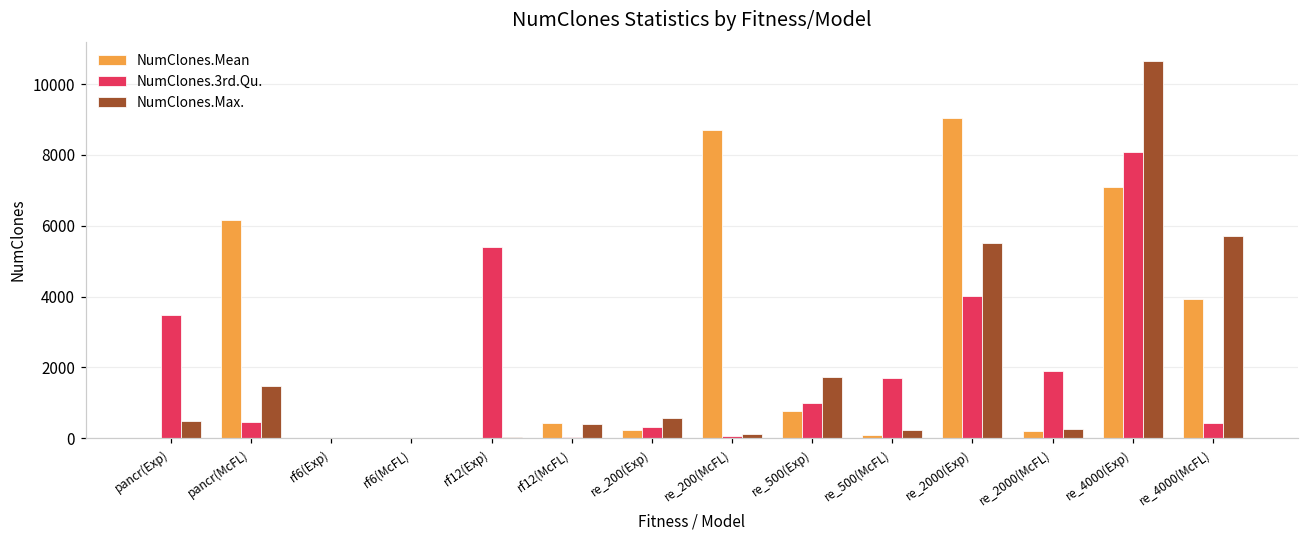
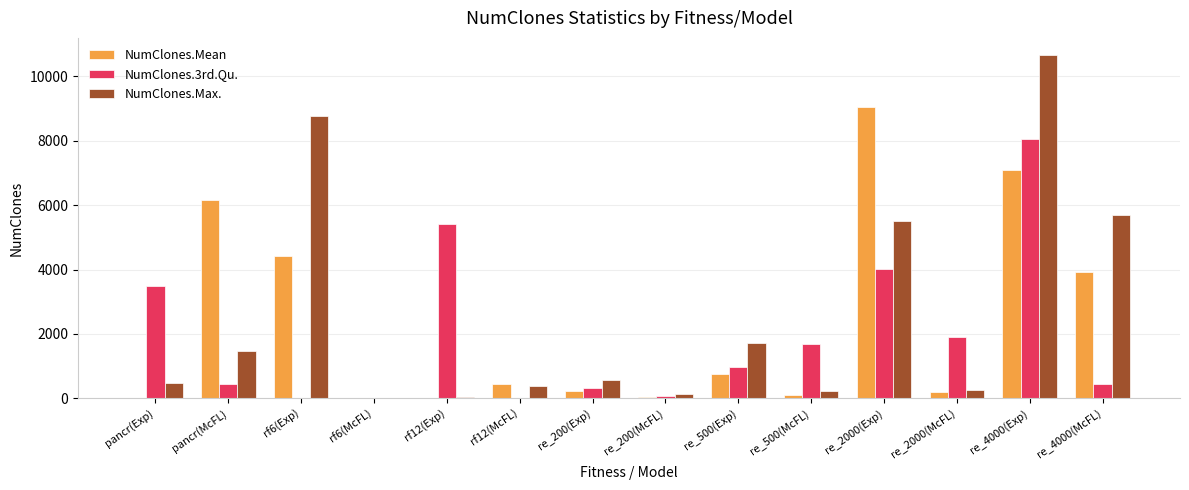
  {
    "NumClones.Mean": {
      "pancr(McFL)": 6200,
-     "rf6(Exp)": 0,
+     "rf6(Exp)": 4400,
      "rf12(McFL)": 400,
      "re_200(Exp)": 200,
-     "re_200(McFL)": 8700,
+     "re_200(McFL)": 100,
      "re_500(Exp)": 800,
      "re_500(McFL)": 100,
      "re_2000(Exp)": 9000,
      "re_2000(McFL)": 200,
      "re_4000(Exp)": 7100,
      "re_4000(McFL)": 3900
    },
    "NumClones.3rd.Qu.": {
      "pancr(Exp)": 3500,
      "pancr(McFL)": 500,
      "rf12(Exp)": 5400,
      "re_200(Exp)": 300,
      "re_500(Exp)": 1000,
      "re_500(McFL)": 1700,
      "re_2000(Exp)": 4000,
      "re_2000(McFL)": 1900,
      "re_4000(Exp)": 8100,
      "re_4000(McFL)": 400
    },
    "NumClones.Max.": {
      "pancr(Exp)": 500,
      "pancr(McFL)": 1500,
-     "rf6(Exp)": 0,
+     "rf6(Exp)": 8800,
      "rf12(McFL)": 400,
      "re_200(Exp)": 600,
      "re_200(McFL)": 100,
      "re_500(Exp)": 1700,
      "re_500(McFL)": 200,
      "re_2000(Exp)": 5500,
      "re_2000(McFL)": 300,
      "re_4000(Exp)": 10700,
      "re_4000(McFL)": 5700
    }
  }
